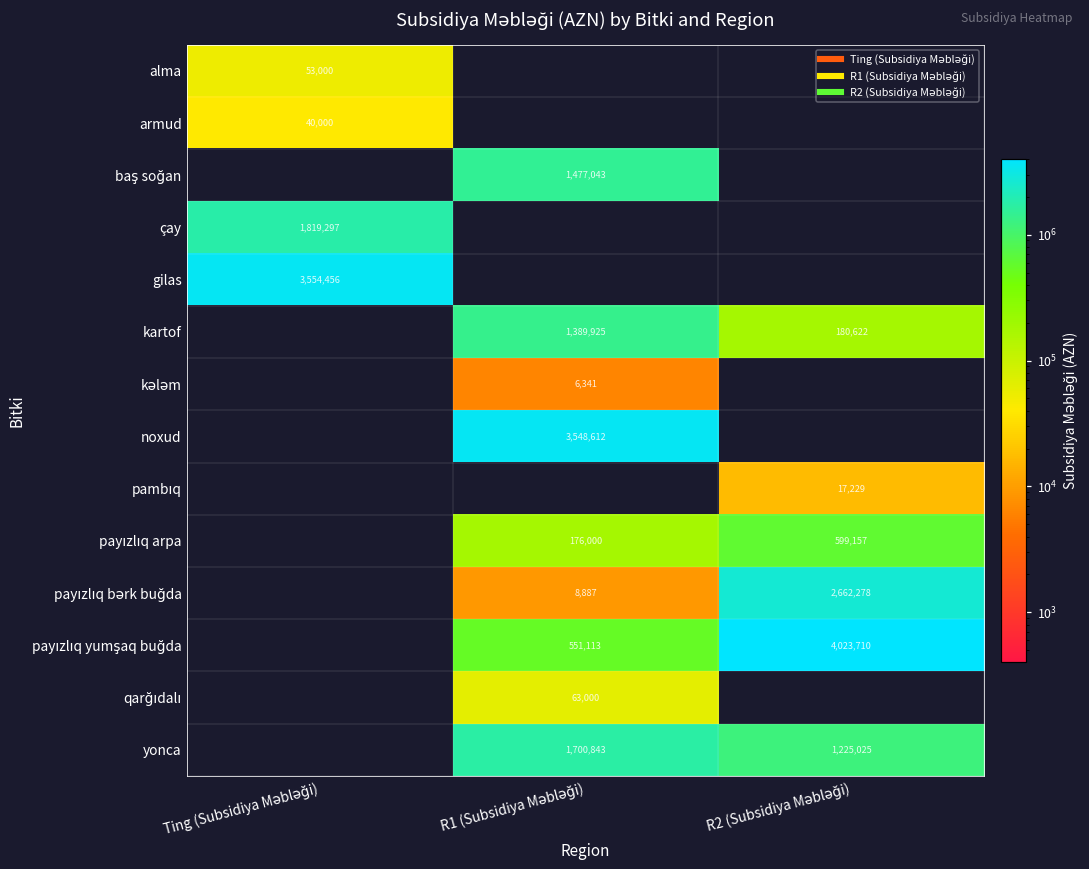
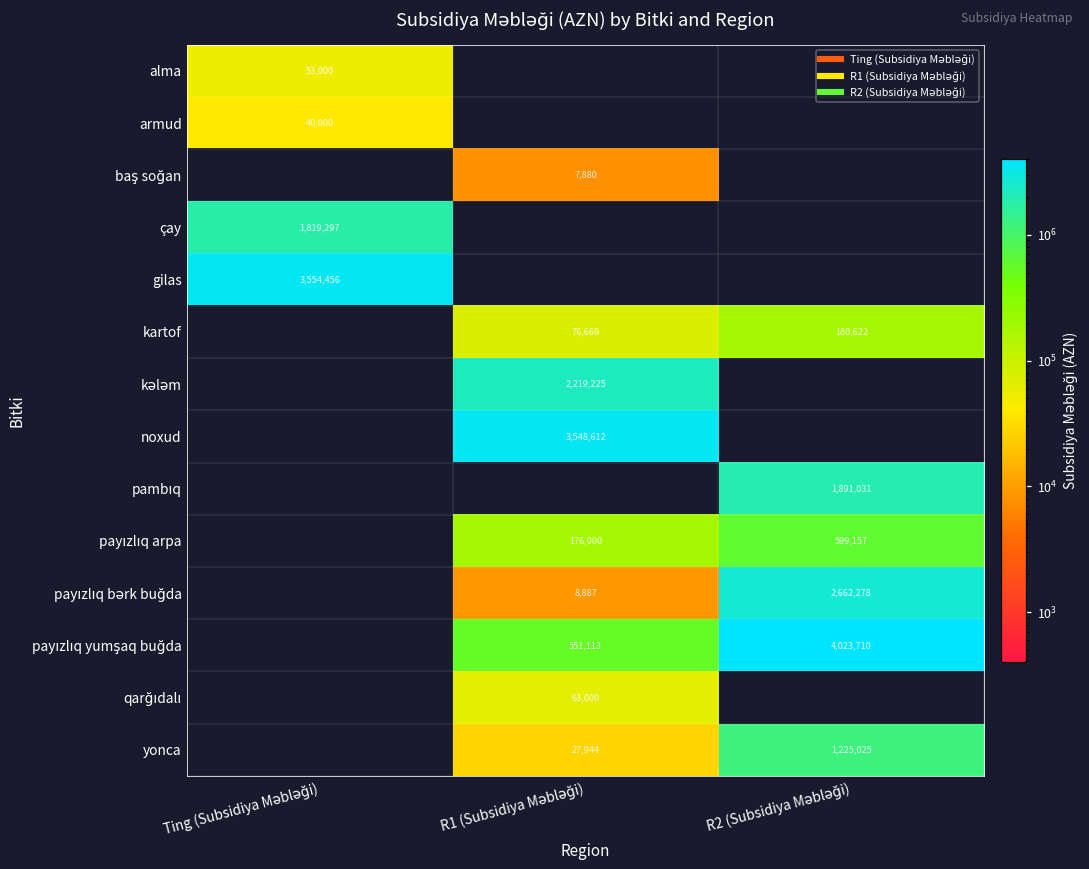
  {
    "alma": {
      "Ting (Subsidiya Məbləği)": "53,000"
    },
    "armud": {
      "Ting (Subsidiya Məbləği)": "40,000"
    },
    "baş soğan": {
-     "R1 (Subsidiya Məbləği)": "1,477,043"
+     "R1 (Subsidiya Məbləği)": "7,880"
    },
    "çay": {
      "Ting (Subsidiya Məbləği)": "1,819,297"
    },
    "gilas": {
      "Ting (Subsidiya Məbləği)": "3,554,456"
    },
    "kartof": {
-     "R1 (Subsidiya Məbləği)": "1,389,925",
+     "R1 (Subsidiya Məbləği)": "76,669",
      "R2 (Subsidiya Məbləği)": "180,622"
    },
    "kələm": {
-     "R1 (Subsidiya Məbləği)": "6,341"
+     "R1 (Subsidiya Məbləği)": "2,219,225"
    },
    "noxud": {
      "R1 (Subsidiya Məbləği)": "3,548,612"
    },
    "pambıq": {
-     "R2 (Subsidiya Məbləği)": "17,229"
+     "R2 (Subsidiya Məbləği)": "1,891,031"
    },
    "payızlıq arpa": {
      "R1 (Subsidiya Məbləği)": "176,000",
      "R2 (Subsidiya Məbləği)": "599,157"
    },
    "payızlıq bərk buğda": {
      "R1 (Subsidiya Məbləği)": "8,887",
      "R2 (Subsidiya Məbləği)": "2,662,278"
    },
    "payızlıq yumşaq buğda": {
      "R1 (Subsidiya Məbləği)": "551,113",
      "R2 (Subsidiya Məbləği)": "4,023,710"
    },
    "qarğıdalı": {
      "R1 (Subsidiya Məbləği)": "63,000"
    },
    "yonca": {
-     "R1 (Subsidiya Məbləği)": "1,700,843",
+     "R1 (Subsidiya Məbləği)": "27,944",
      "R2 (Subsidiya Məbləği)": "1,225,025"
    }
  }
